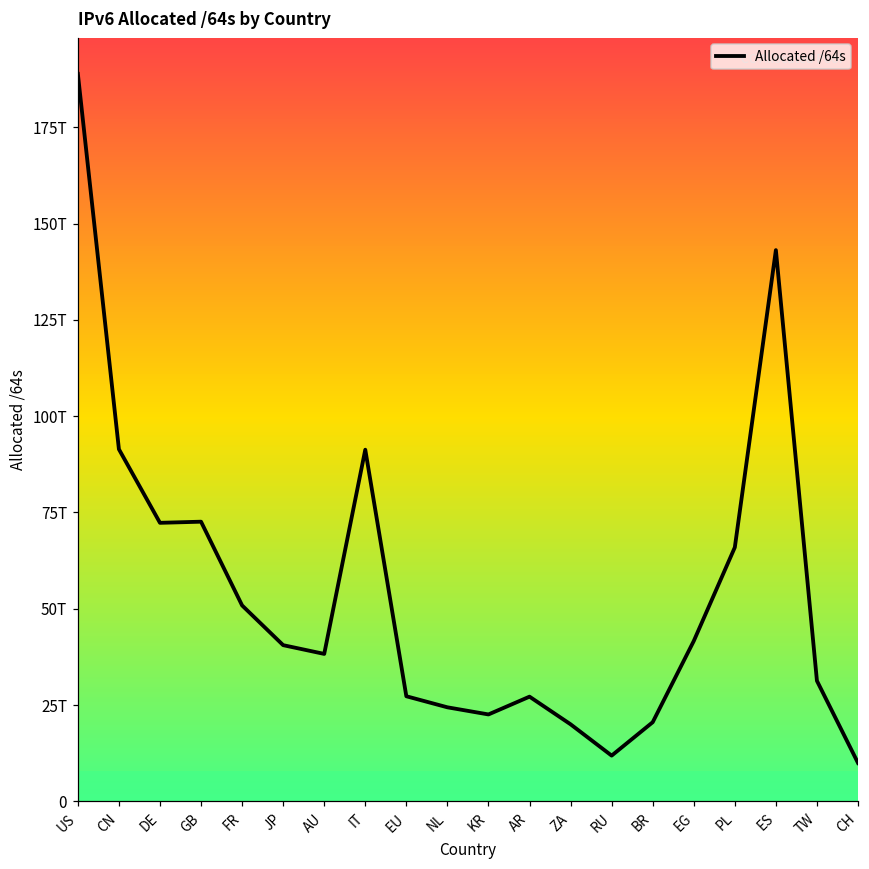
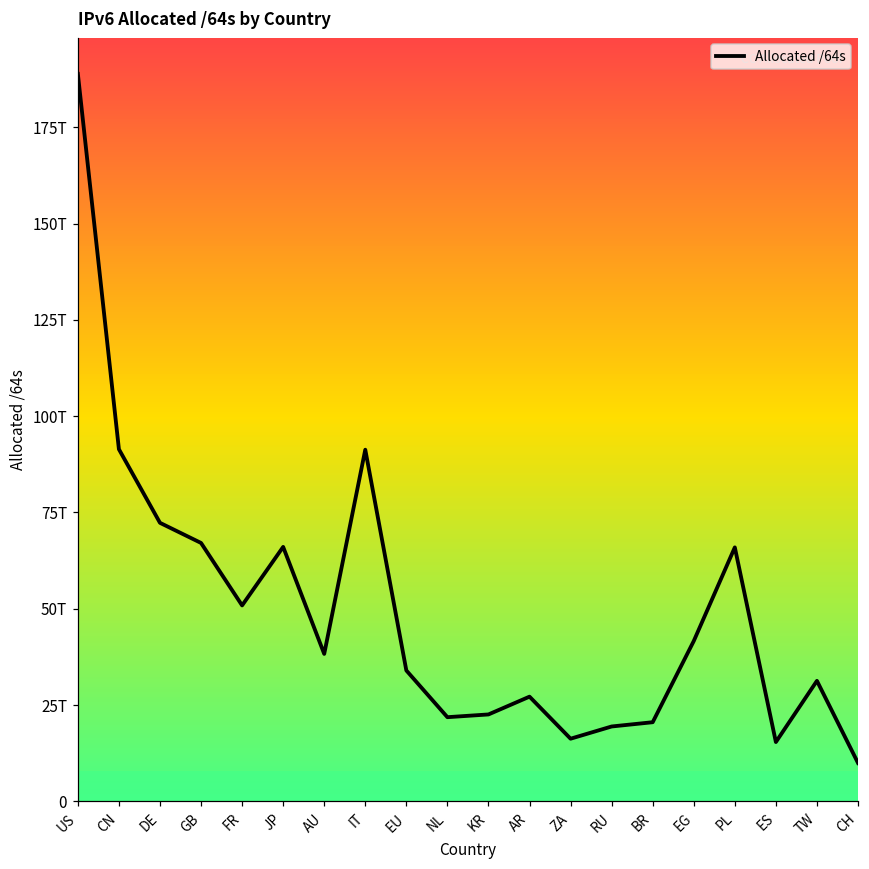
  {
    "US": "189T",
    "CN": "91T",
    "DE": "72T",
-   "GB": "73T",
+   "GB": "67T",
    "FR": "51T",
-   "JP": "41T",
+   "JP": "66T",
    "AU": "38T",
    "IT": "91T",
-   "EU": "27T",
-   "NL": "24T",
+   "EU": "34T",
+   "NL": "22T",
    "KR": "23T",
    "AR": "27T",
-   "ZA": "20T",
-   "RU": "12T",
+   "ZA": "16T",
+   "RU": "19T",
    "BR": "21T",
    "EG": "42T",
    "PL": "66T",
-   "ES": "143T",
+   "ES": "15T",
    "TW": "31T",
    "CH": "10T"
  }
